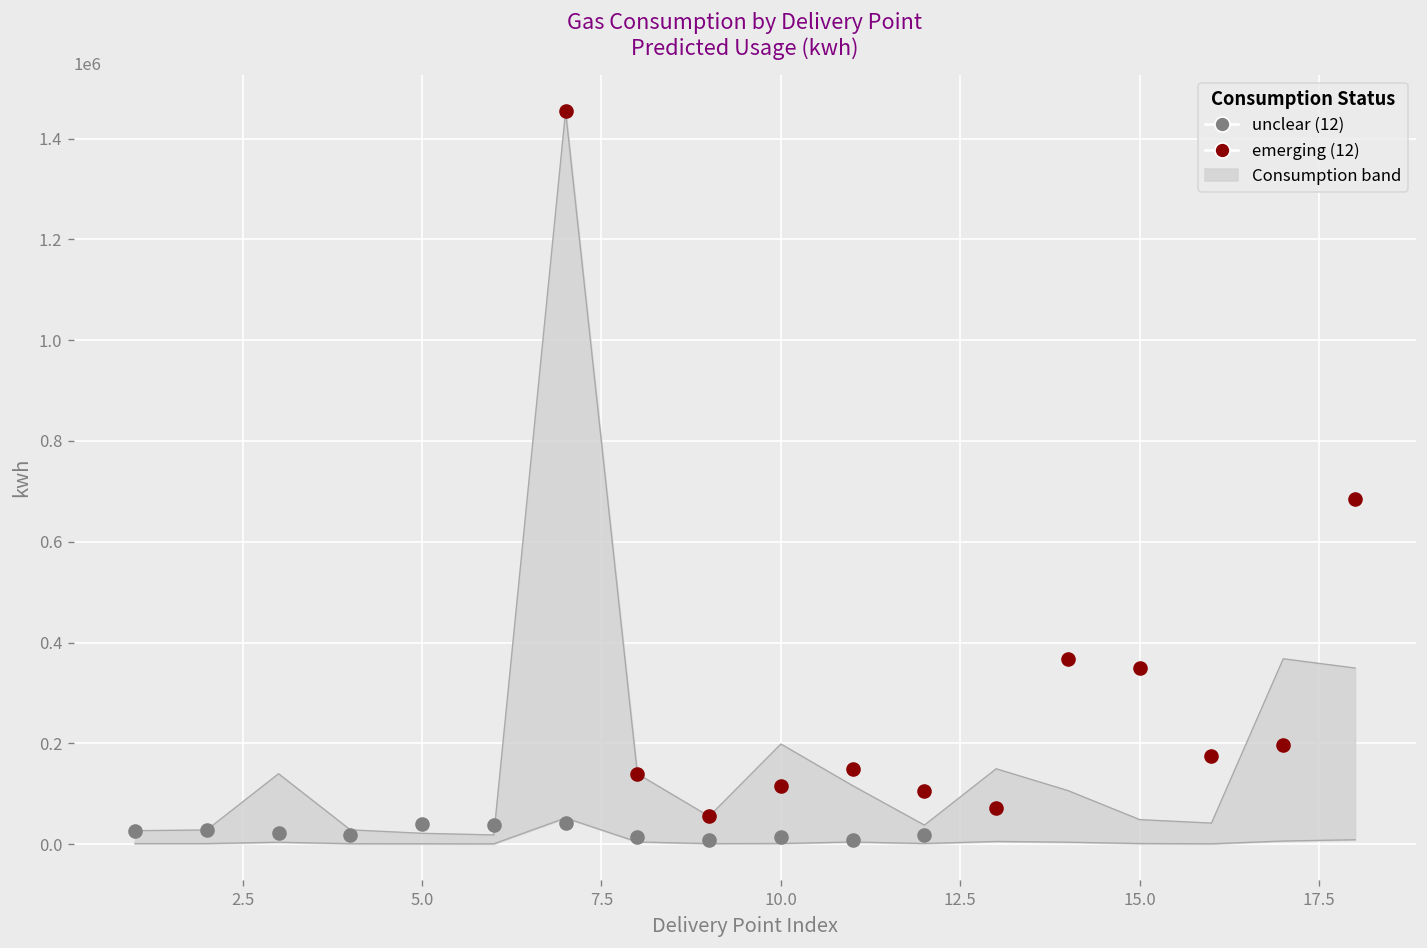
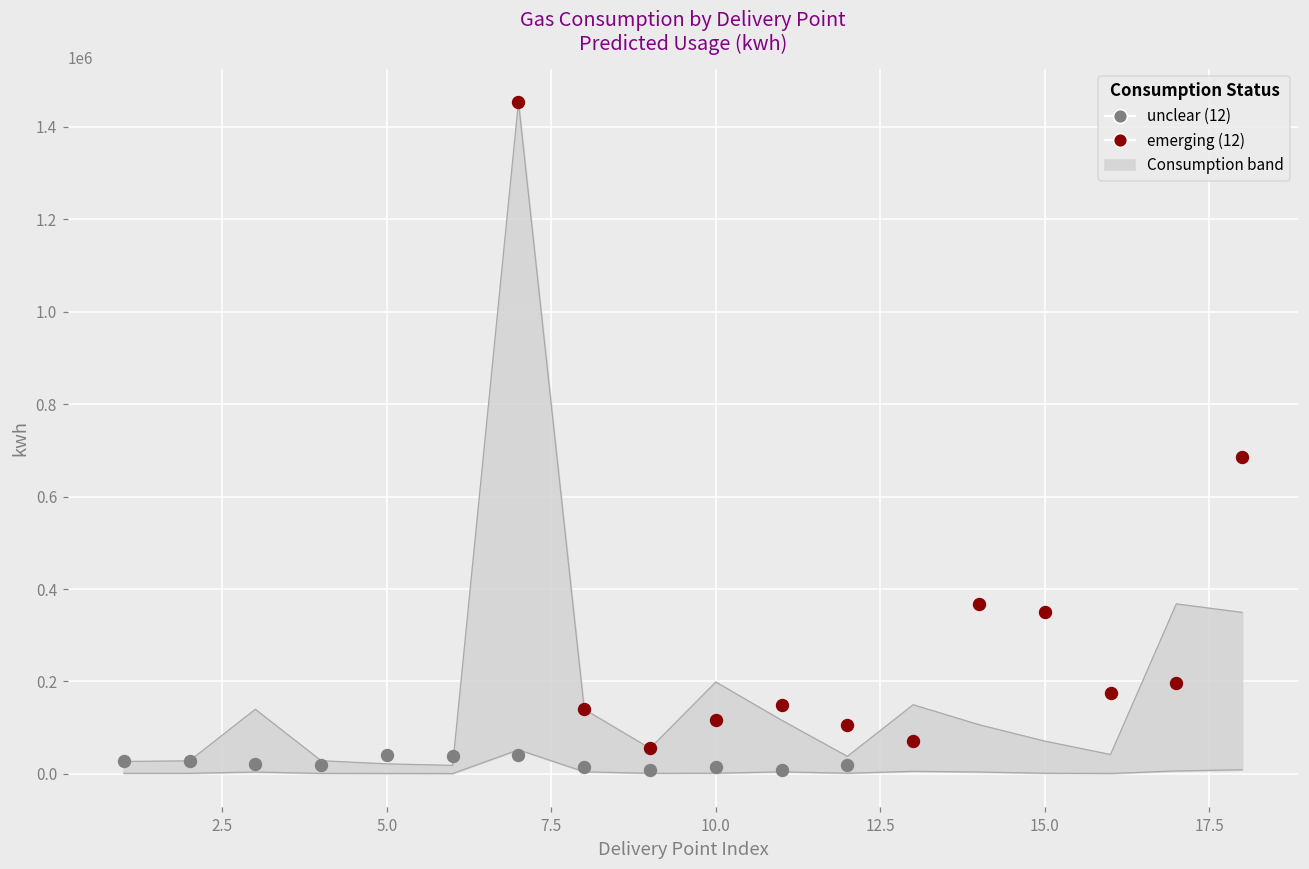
  {
    "Consumption band": {
      "5.0": 20000,
      "10.0": 200000,
-     "15.0": 50000
+     "15.0": 70000
    }
  }
